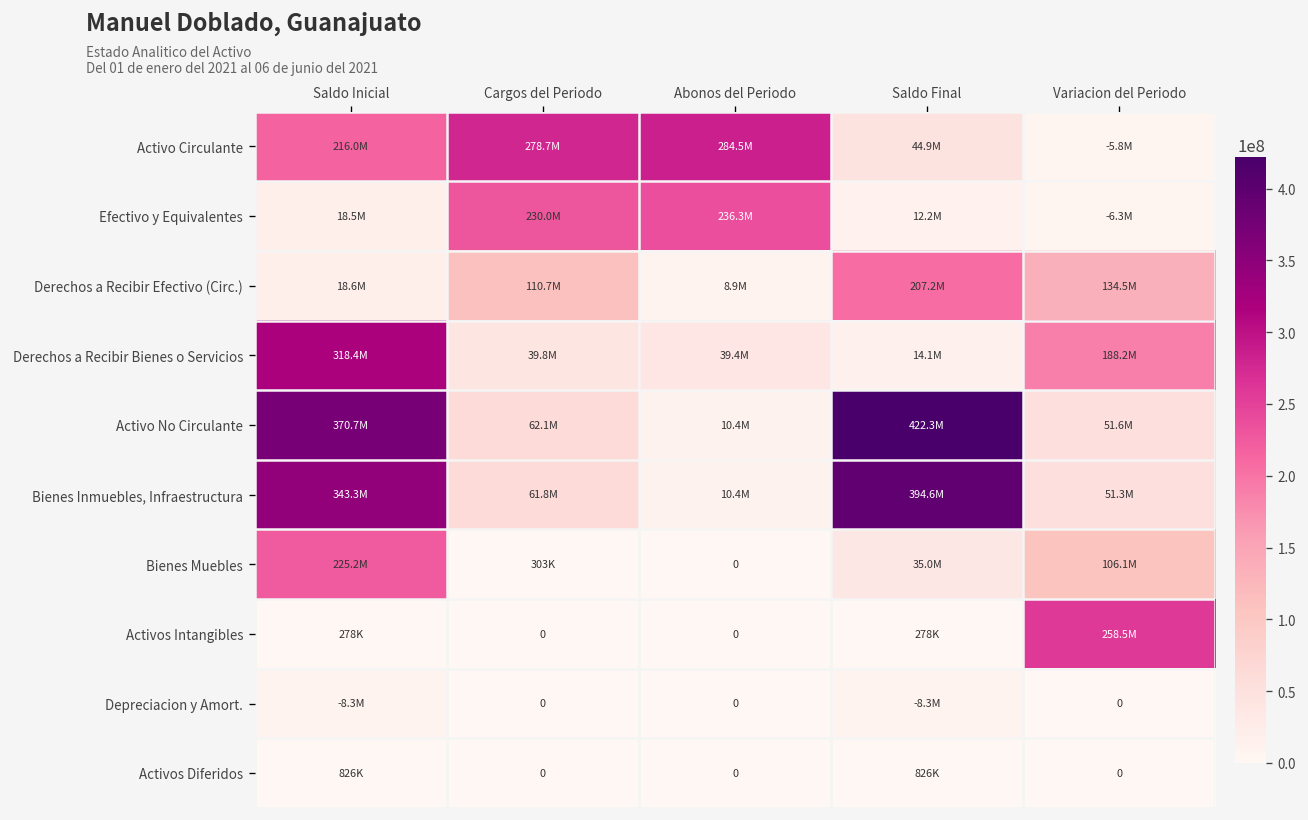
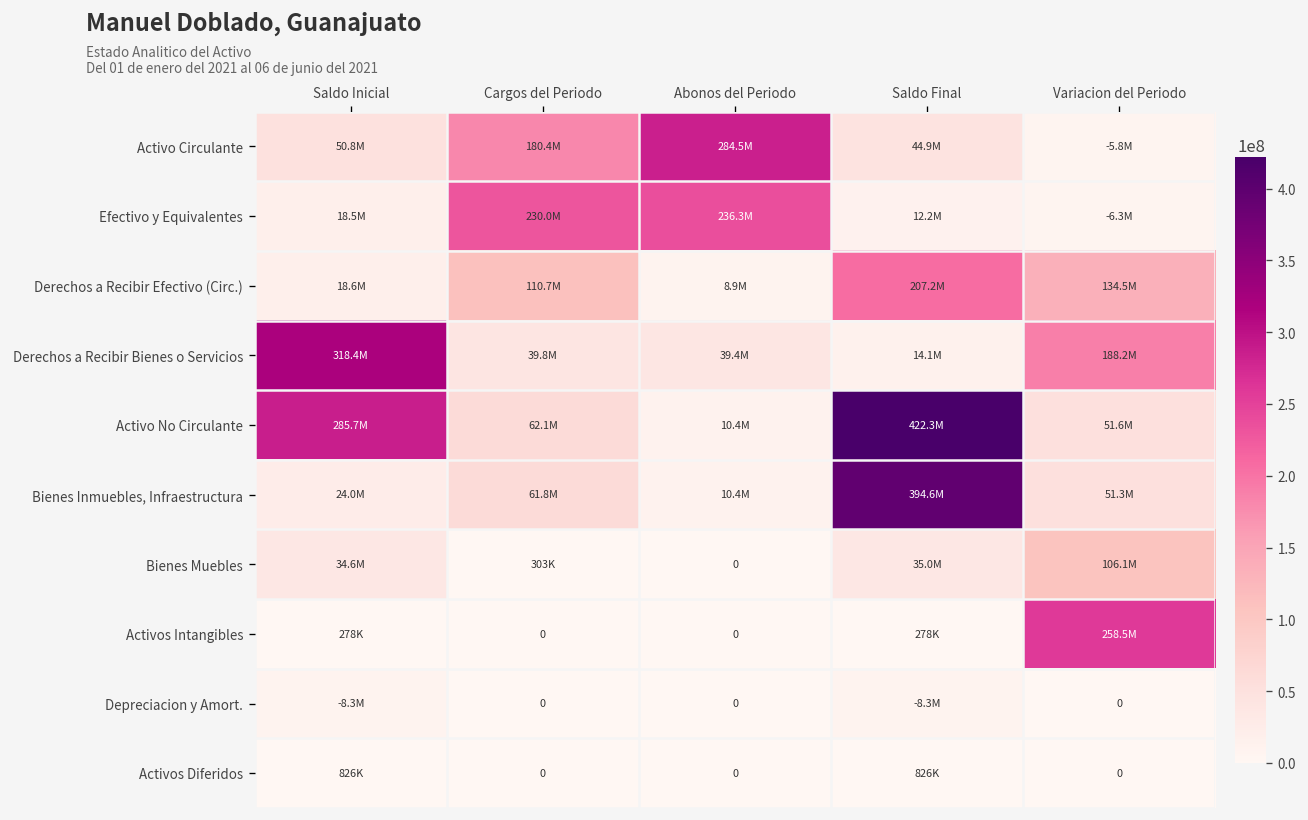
  {
    "Activo Circulante": {
-     "Saldo Inicial": "216.0M",
-     "Cargos del Periodo": "278.7M",
+     "Saldo Inicial": "50.8M",
+     "Cargos del Periodo": "180.4M",
      "Abonos del Periodo": "284.5M",
      "Saldo Final": "44.9M",
      "Variacion del Periodo": "-5.8M"
    },
    "Efectivo y Equivalentes": {
      "Saldo Inicial": "18.5M",
      "Cargos del Periodo": "230.0M",
      "Abonos del Periodo": "236.3M",
      "Saldo Final": "12.2M",
      "Variacion del Periodo": "-6.3M"
    },
    "Derechos a Recibir Efectivo (Circ.)": {
      "Saldo Inicial": "18.6M",
      "Cargos del Periodo": "110.7M",
      "Abonos del Periodo": "8.9M",
      "Saldo Final": "207.2M",
      "Variacion del Periodo": "134.5M"
    },
    "Derechos a Recibir Bienes o Servicios": {
      "Saldo Inicial": "318.4M",
      "Cargos del Periodo": "39.8M",
      "Abonos del Periodo": "39.4M",
      "Saldo Final": "14.1M",
      "Variacion del Periodo": "188.2M"
    },
    "Activo No Circulante": {
-     "Saldo Inicial": "370.7M",
+     "Saldo Inicial": "285.7M",
      "Cargos del Periodo": "62.1M",
      "Abonos del Periodo": "10.4M",
      "Saldo Final": "422.3M",
      "Variacion del Periodo": "51.6M"
    },
    "Bienes Inmuebles, Infraestructura": {
-     "Saldo Inicial": "343.3M",
+     "Saldo Inicial": "24.0M",
      "Cargos del Periodo": "61.8M",
      "Abonos del Periodo": "10.4M",
      "Saldo Final": "394.6M",
      "Variacion del Periodo": "51.3M"
    },
    "Bienes Muebles": {
-     "Saldo Inicial": "225.2M",
+     "Saldo Inicial": "34.6M",
      "Cargos del Periodo": "303K",
      "Abonos del Periodo": "0",
      "Saldo Final": "35.0M",
      "Variacion del Periodo": "106.1M"
    },
    "Activos Intangibles": {
      "Saldo Inicial": "278K",
      "Cargos del Periodo": "0",
      "Abonos del Periodo": "0",
      "Saldo Final": "278K",
      "Variacion del Periodo": "258.5M"
    },
    "Depreciacion y Amort.": {
      "Saldo Inicial": "-8.3M",
      "Cargos del Periodo": "0",
      "Abonos del Periodo": "0",
      "Saldo Final": "-8.3M",
      "Variacion del Periodo": "0"
    },
    "Activos Diferidos": {
      "Saldo Inicial": "826K",
      "Cargos del Periodo": "0",
      "Abonos del Periodo": "0",
      "Saldo Final": "826K",
      "Variacion del Periodo": "0"
    }
  }
